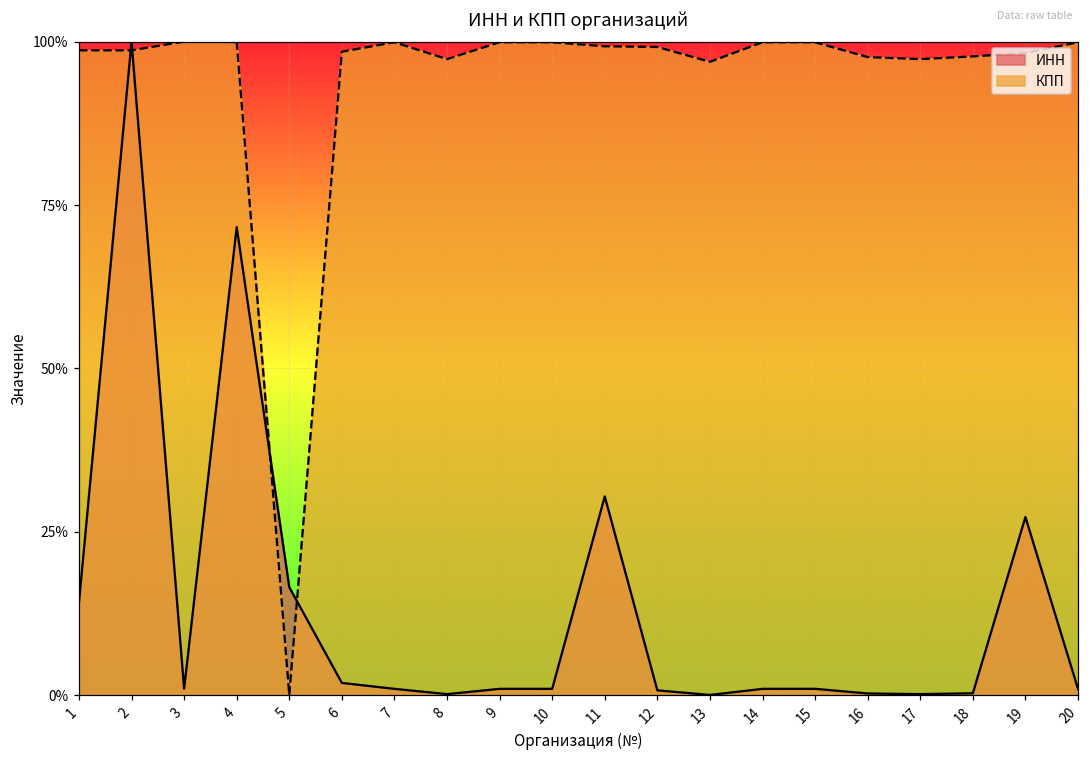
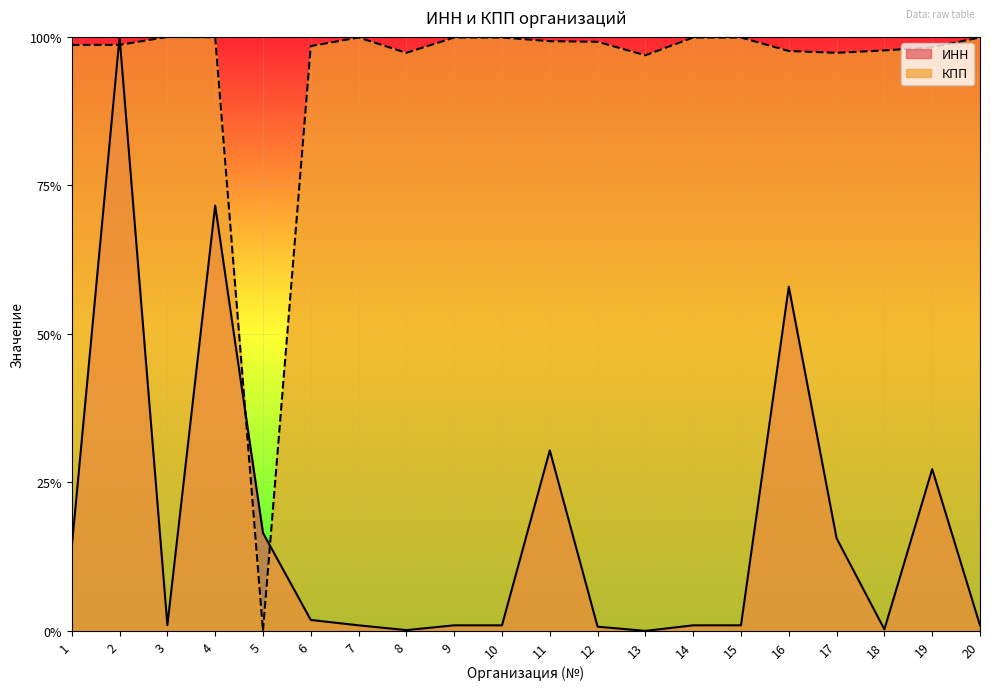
  {
    "ИНН": {
      "1": "14%",
      "2": "100%",
      "3": "1%",
      "4": "72%",
      "5": "17%",
      "6": "2%",
      "7": "1%",
      "8": "0%",
      "9": "1%",
      "10": "1%",
      "11": "30%",
      "12": "1%",
      "13": "0%",
      "14": "1%",
      "15": "1%",
-     "16": "0%",
-     "17": "0%",
+     "16": "58%",
+     "17": "16%",
      "18": "0%",
      "19": "27%",
      "20": "1%"
    },
    "КПП": {
      "1": "99%",
      "2": "99%",
      "3": "100%",
      "4": "100%",
      "5": "0%",
      "6": "98%",
      "7": "100%",
      "8": "97%",
      "9": "100%",
      "10": "100%",
      "11": "99%",
      "12": "99%",
      "13": "97%",
      "14": "100%",
      "15": "100%",
      "16": "98%",
      "17": "97%",
      "18": "98%",
      "20": "100%"
    }
  }
